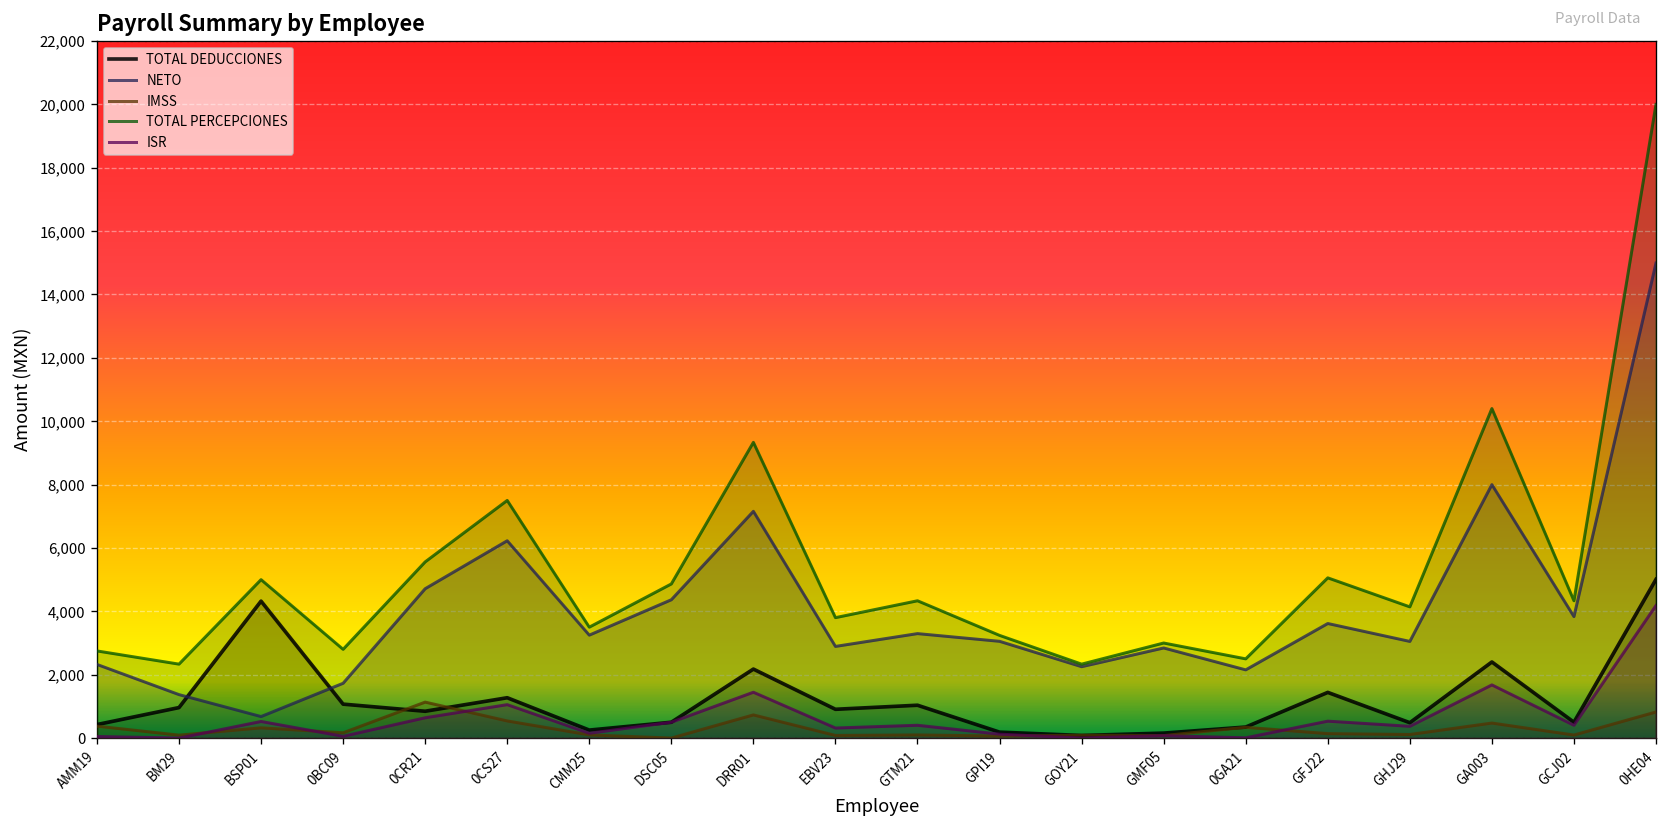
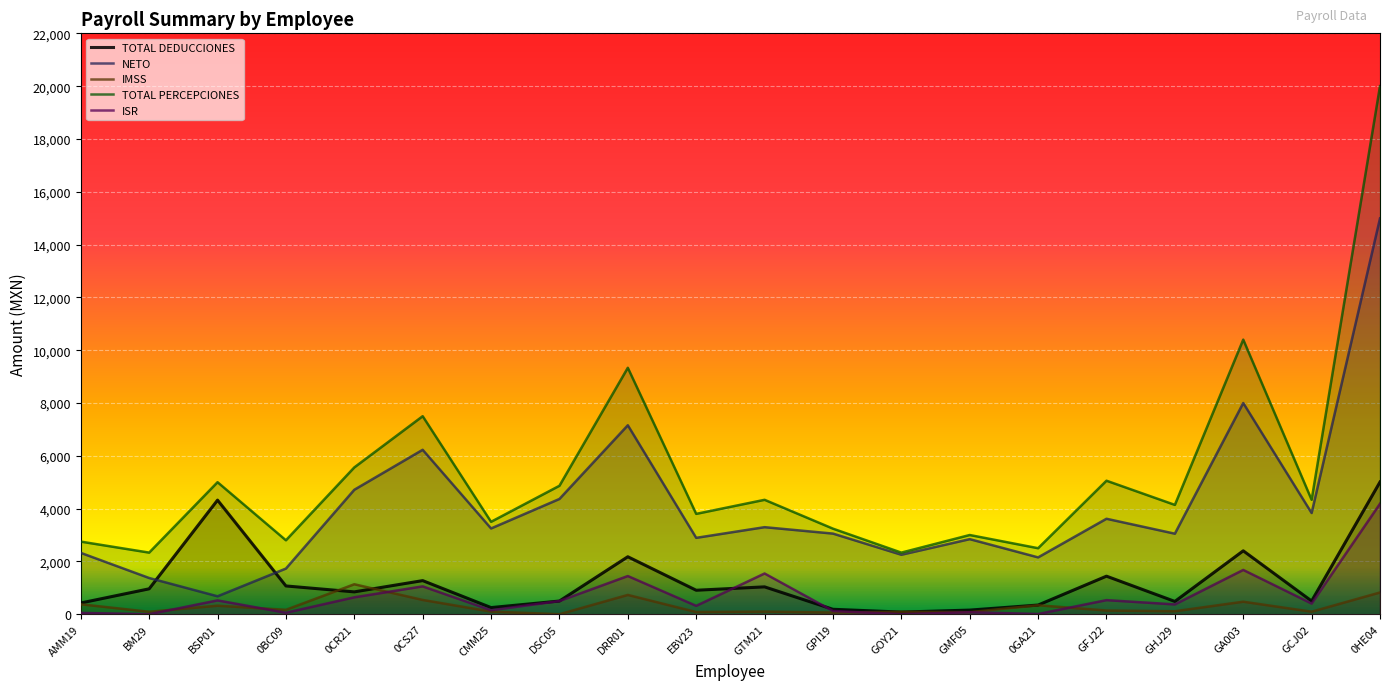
  {
    "TOTAL DEDUCCIONES": {
      "BM29": "1,000",
      "BSP01": "4,300",
      "0BC09": "1,100",
      "0CR21": "800",
      "0CS27": "1,300",
      "CMM25": "300",
      "DRR01": "2,200",
      "EBV23": "900",
      "GTM21": "1,000",
      "GFJ22": "1,400",
      "GHJ29": "500",
      "GA003": "2,400",
      "GCJ02": "500",
      "0HE04": "5,000"
    },
    "NETO": {
      "AMM19": "2,300",
      "BM29": "1,400",
      "BSP01": "700",
      "0BC09": "1,700",
      "0CR21": "4,700",
      "0CS27": "6,200",
      "CMM25": "3,200",
      "DSC05": "4,400",
      "DRR01": "7,200",
      "EBV23": "2,900",
      "GTM21": "3,300",
      "GPI19": "3,100",
      "GMF05": "2,800",
      "0GA21": "2,200",
      "GFJ22": "3,600",
      "GHJ29": "3,100",
      "GA003": "8,000",
      "GCJ02": "3,800",
      "0HE04": "15,000"
    },
    "IMSS": {
      "BSP01": "300",
      "0BC09": "200",
      "0CR21": "1,100",
      "0CS27": "500",
      "DSC05": "0",
      "DRR01": "700",
      "EBV23": "100",
      "GTM21": "100",
      "GFJ22": "100",
      "GHJ29": "100",
      "GA003": "500",
      "GCJ02": "100",
      "0HE04": "800"
    },
    "TOTAL PERCEPCIONES": {
      "AMM19": "2,800",
      "BM29": "2,300",
      "BSP01": "5,000",
      "0BC09": "2,800",
      "0CR21": "5,600",
      "0CS27": "7,500",
      "CMM25": "3,500",
      "DSC05": "4,900",
      "DRR01": "9,300",
      "EBV23": "3,800",
      "GTM21": "4,300",
      "GPI19": "3,200",
      "GMF05": "3,000",
      "0GA21": "2,500",
      "GFJ22": "5,100",
      "GHJ29": "4,100",
      "GA003": "10,400",
      "GCJ02": "4,300",
      "0HE04": "20,000"
    },
    "ISR": {
      "AMM19": "0",
      "BSP01": "500",
      "0BC09": "100",
      "0CR21": "600",
      "0CS27": "1,100",
      "DRR01": "1,400",
      "EBV23": "300",
-     "GTM21": "400",
+     "GTM21": "1,500",
      "0GA21": "0",
      "GFJ22": "500",
      "GHJ29": "400",
      "GA003": "1,700",
      "GCJ02": "400",
      "0HE04": "4,200"
    }
  }
